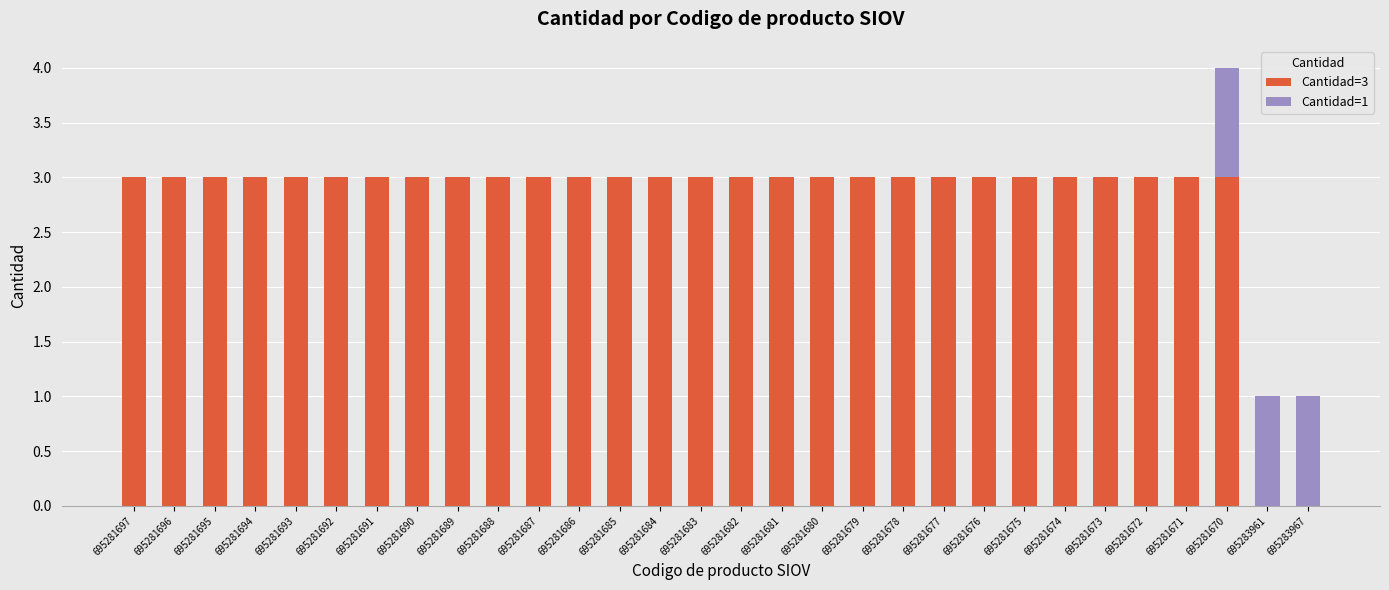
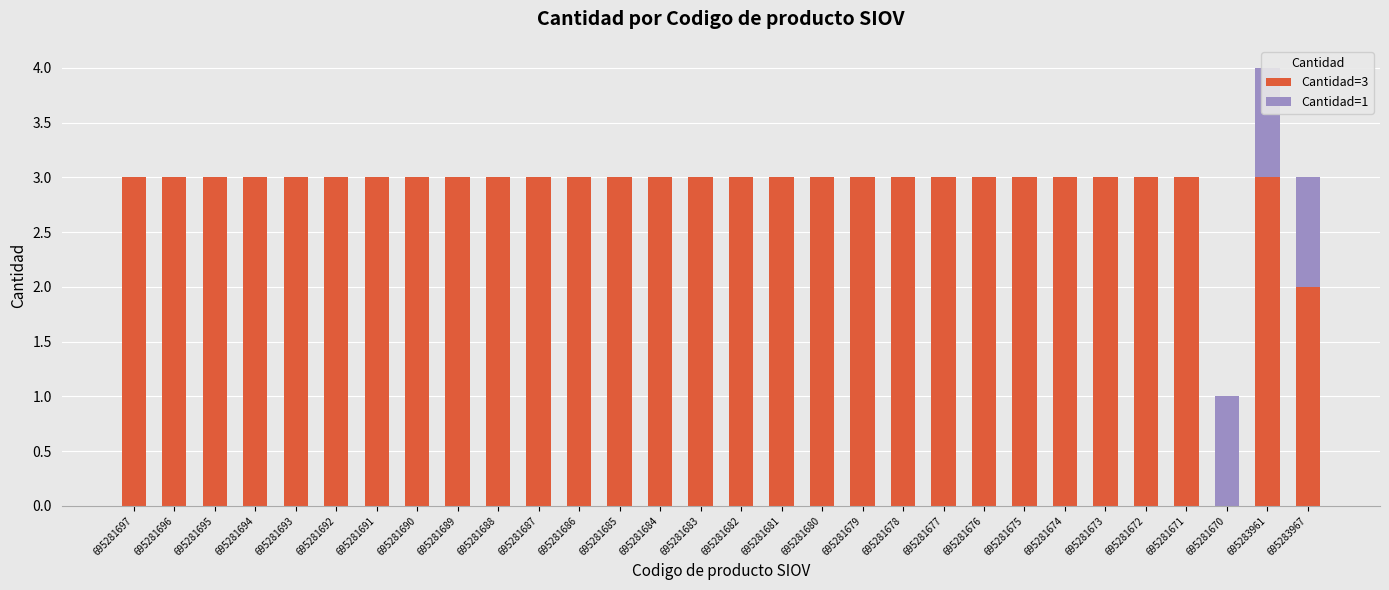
  {
    "Cantidad=3": {
      "695281697": 3,
      "695281696": 3,
      "695281695": 3,
      "695281694": 3,
      "695281693": 3,
      "695281692": 3,
      "695281691": 3,
      "695281690": 3,
      "695281689": 3,
      "695281688": 3,
      "695281687": 3,
      "695281686": 3,
      "695281685": 3,
      "695281684": 3,
      "695281683": 3,
      "695281682": 3,
      "695281681": 3,
      "695281680": 3,
      "695281679": 3,
      "695281678": 3,
      "695281677": 3,
      "695281676": 3,
      "695281675": 3,
      "695281674": 3,
      "695281673": 3,
      "695281672": 3,
      "695281671": 3,
-     "695281670": 3,
-     "695283961": 0,
-     "695283967": 0
+     "695281670": 0,
+     "695283961": 3,
+     "695283967": 2
    },
    "Cantidad=1": {
      "695281697": 0,
      "695281696": 0,
      "695281695": 0,
      "695281694": 0,
      "695281693": 0,
      "695281692": 0,
      "695281691": 0,
      "695281690": 0,
      "695281689": 0,
      "695281688": 0,
      "695281687": 0,
      "695281686": 0,
      "695281685": 0,
      "695281684": 0,
      "695281683": 0,
      "695281682": 0,
      "695281681": 0,
      "695281680": 0,
      "695281679": 0,
      "695281678": 0,
      "695281677": 0,
      "695281676": 0,
      "695281675": 0,
      "695281674": 0,
      "695281673": 0,
      "695281672": 0,
      "695281671": 0,
      "695281670": 1,
      "695283967": 1
    }
  }
